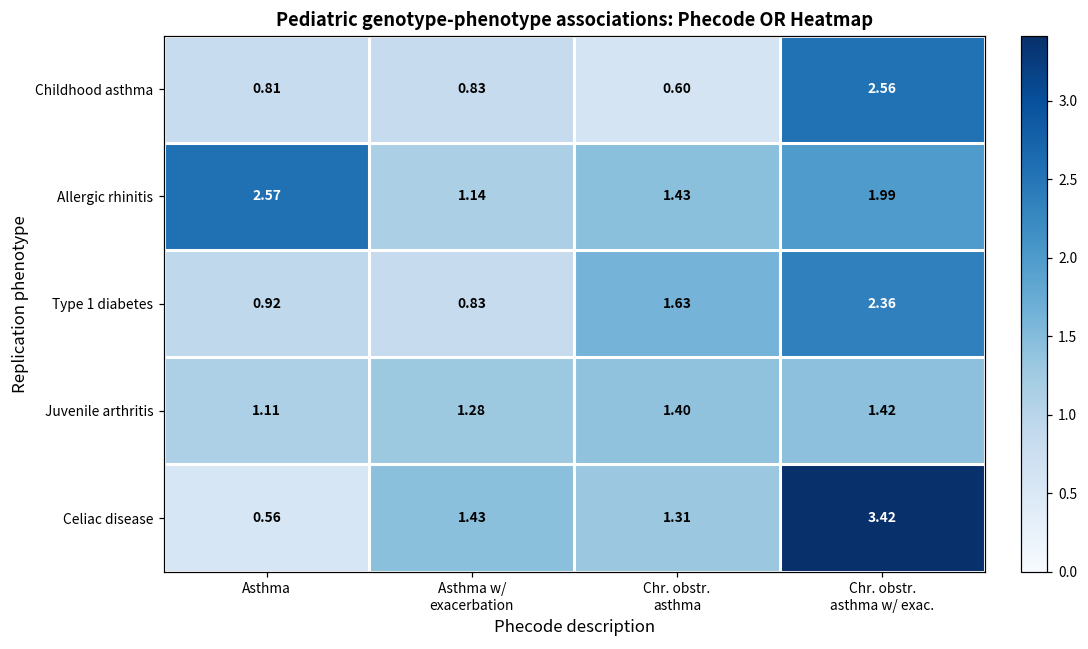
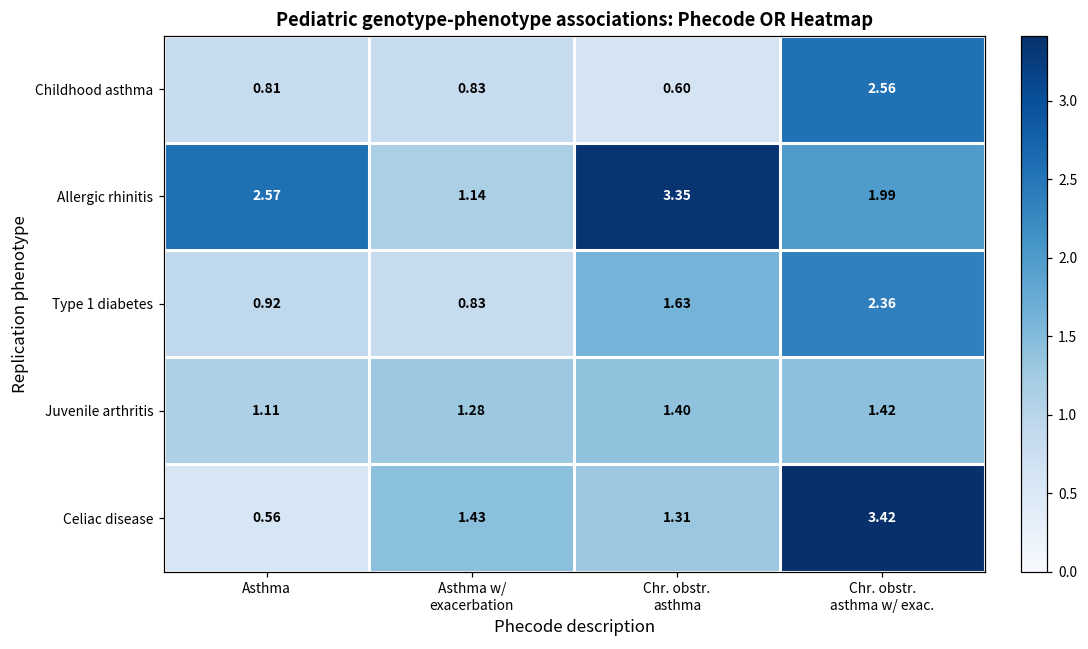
  {
    "Childhood asthma": {
      "Asthma": 0.81,
      "Asthma w/ exacerbation": 0.83,
      "Chr. obstr. asthma": 0.60,
      "Chr. obstr. asthma w/ exac.": 2.56
    },
    "Allergic rhinitis": {
      "Asthma": 2.57,
      "Asthma w/ exacerbation": 1.14,
-     "Chr. obstr. asthma": 1.43,
+     "Chr. obstr. asthma": 3.35,
      "Chr. obstr. asthma w/ exac.": 1.99
    },
    "Type 1 diabetes": {
      "Asthma": 0.92,
      "Asthma w/ exacerbation": 0.83,
      "Chr. obstr. asthma": 1.63,
      "Chr. obstr. asthma w/ exac.": 2.36
    },
    "Juvenile arthritis": {
      "Asthma": 1.11,
      "Asthma w/ exacerbation": 1.28,
      "Chr. obstr. asthma": 1.40,
      "Chr. obstr. asthma w/ exac.": 1.42
    },
    "Celiac disease": {
      "Asthma": 0.56,
      "Asthma w/ exacerbation": 1.43,
      "Chr. obstr. asthma": 1.31,
      "Chr. obstr. asthma w/ exac.": 3.42
    }
  }
